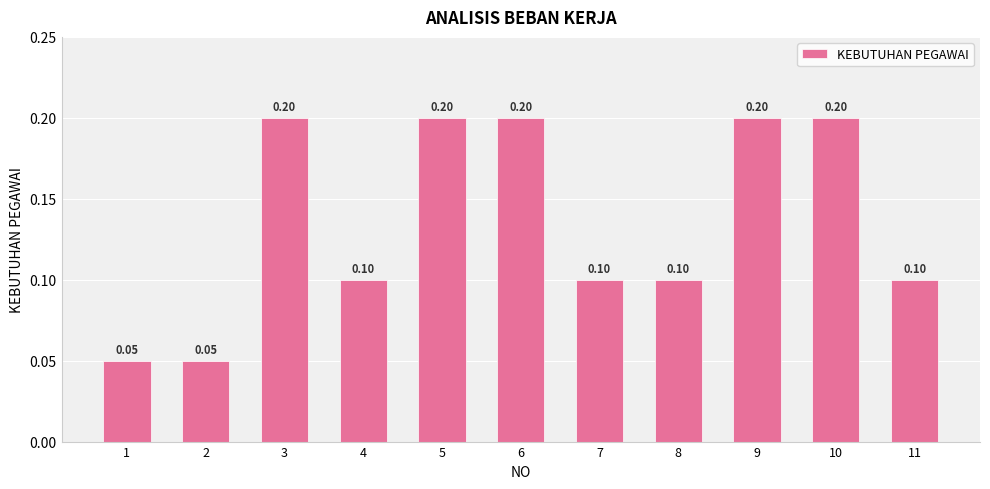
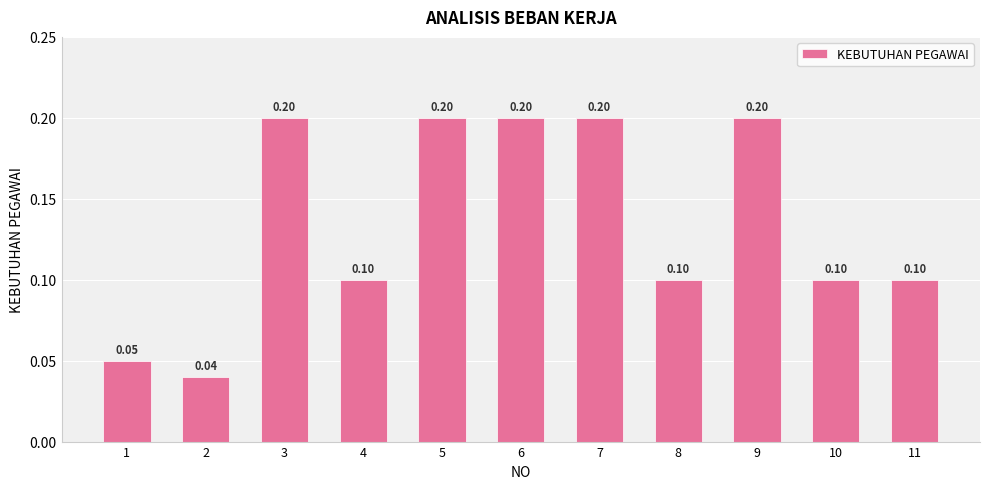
  {
    "1": 0.05,
-   "2": 0.05,
+   "2": 0.04,
    "3": 0.20,
    "4": 0.10,
    "5": 0.20,
    "6": 0.20,
-   "7": 0.10,
+   "7": 0.20,
    "8": 0.10,
    "9": 0.20,
-   "10": 0.20,
+   "10": 0.10,
    "11": 0.10
  }
